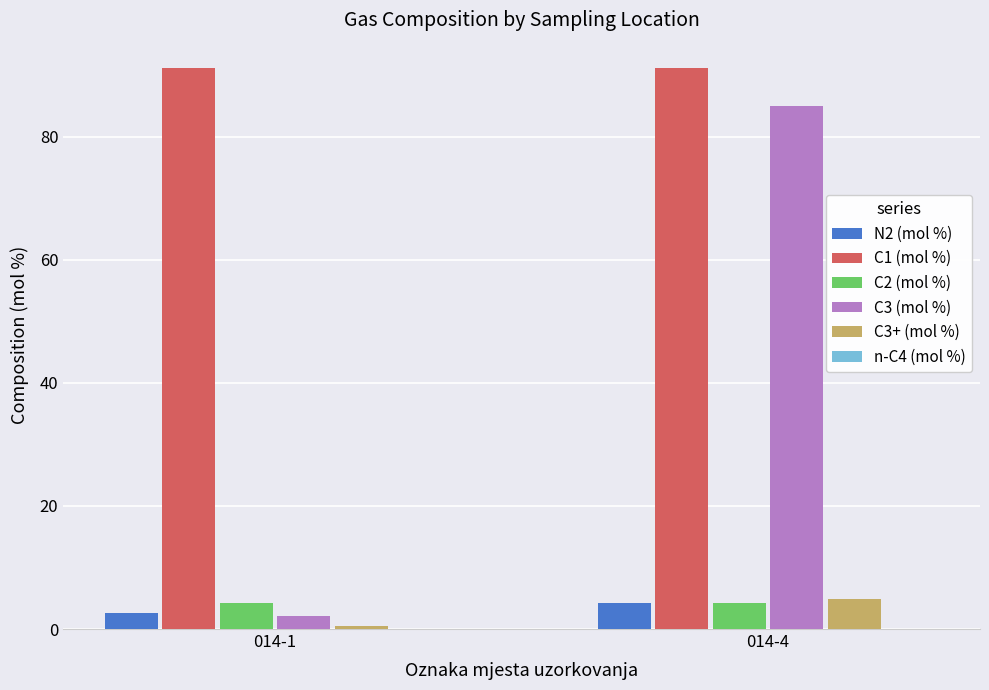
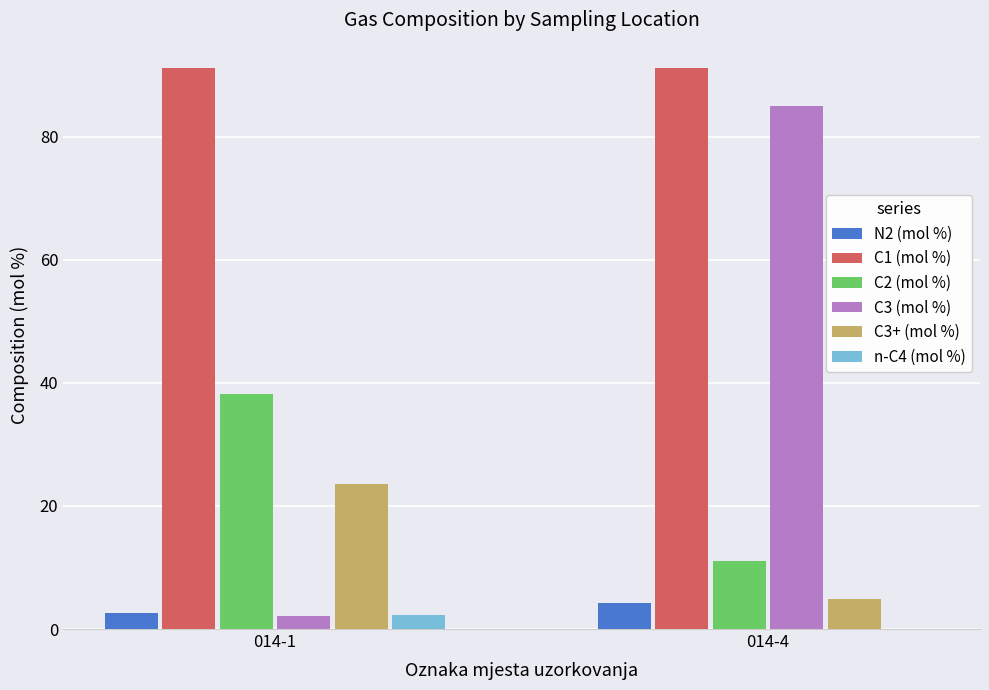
  {
    "N2 (mol %)": {
      "014-1": 3,
      "014-4": 4
    },
    "C1 (mol %)": {
      "014-1": 91,
      "014-4": 91
    },
    "C2 (mol %)": {
-     "014-1": 4,
-     "014-4": 4
+     "014-1": 38,
+     "014-4": 11
    },
    "C3 (mol %)": {
      "014-1": 2,
      "014-4": 85
    },
    "C3+ (mol %)": {
-     "014-1": 0,
+     "014-1": 24,
      "014-4": 5
    },
    "n-C4 (mol %)": {
-     "014-1": 0
+     "014-1": 2
    }
  }
